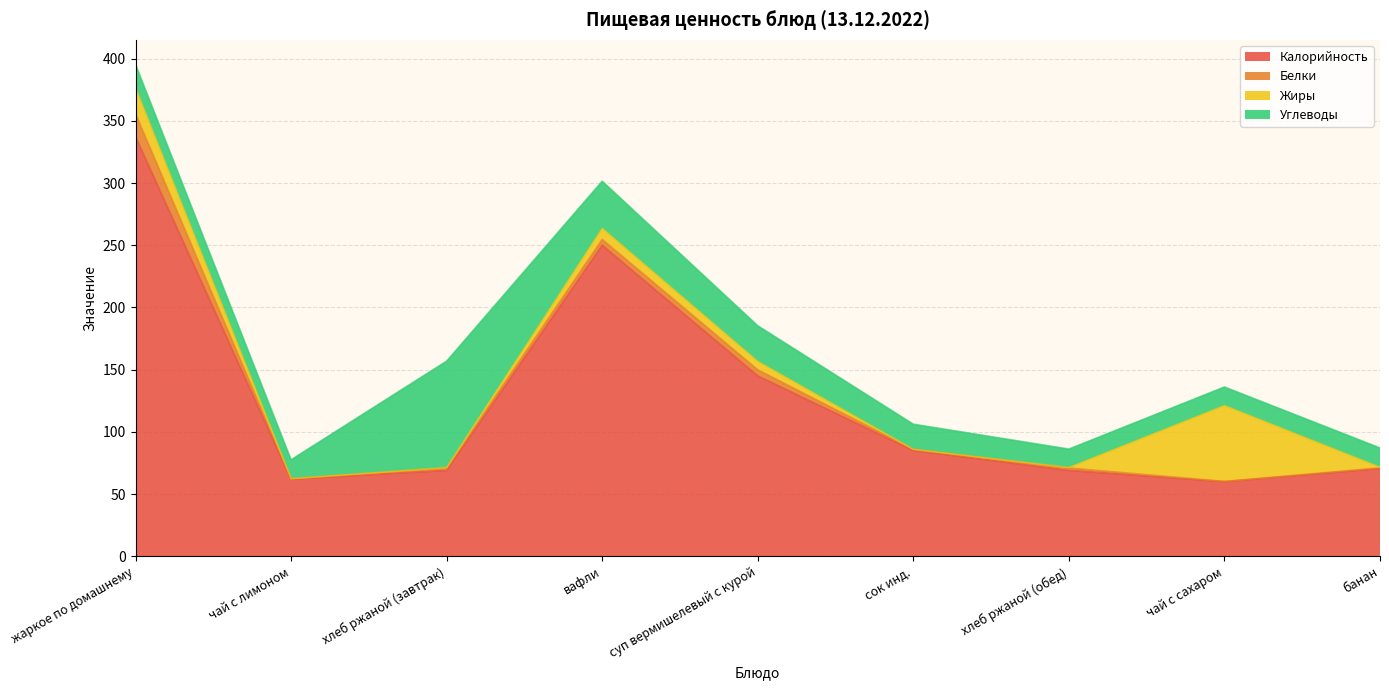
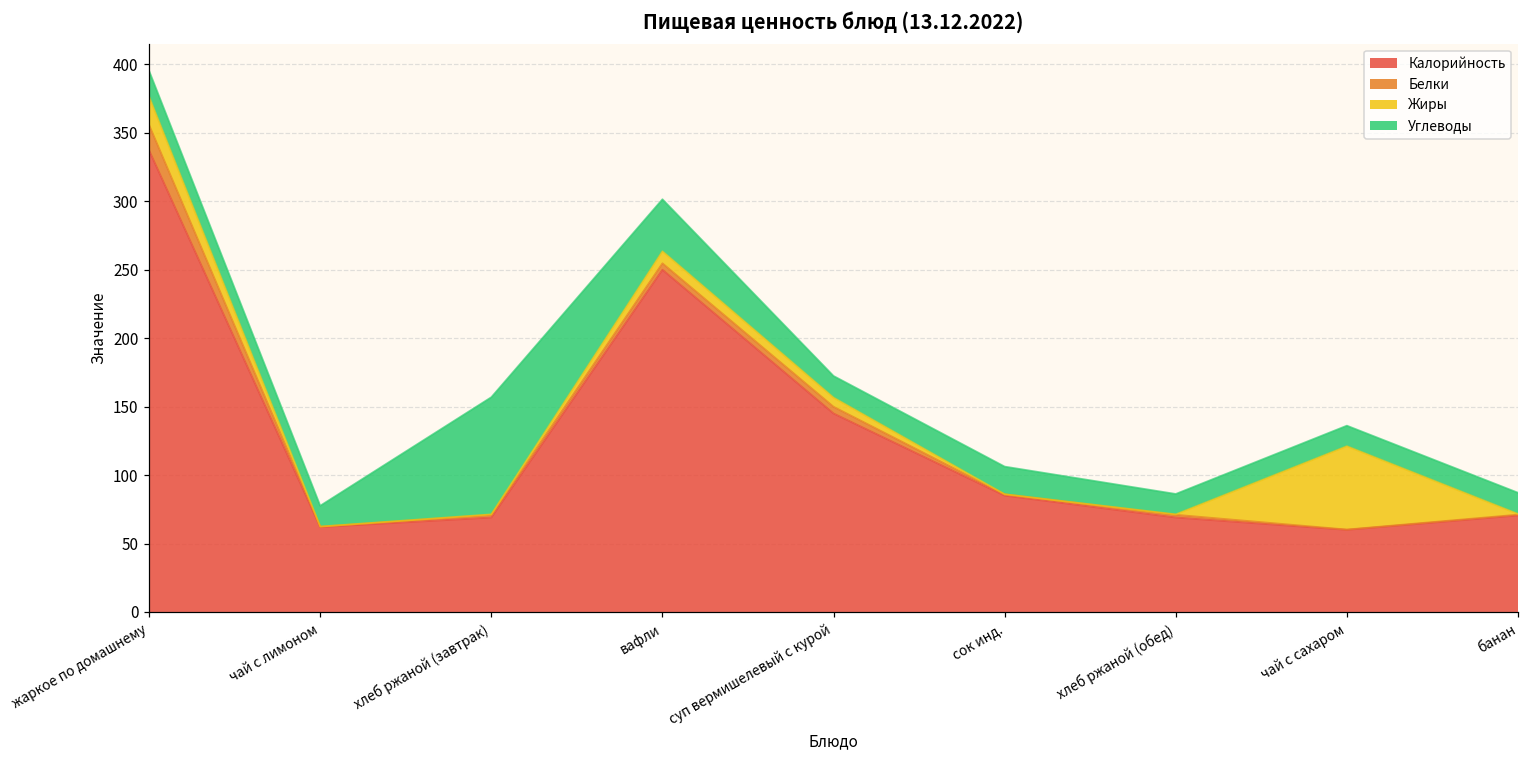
  {
    "Жиры": {
      "жаркое по домашнему": 21,
      "вафли": 9,
      "суп вермишелевый с курой": 7,
      "чай с сахаром": 61
    },
    "Углеводы": {
      "жаркое по домашнему": 19,
      "чай с лимоном": 15,
      "хлеб ржаной (завтрак)": 86,
      "вафли": 38,
-     "суп вермишелевый с курой": 29,
+     "суп вермишелевый с курой": 16,
      "сок инд.": 20,
      "хлеб ржаной (обед)": 15,
      "чай с сахаром": 15,
      "банан": 16
    }
  }
